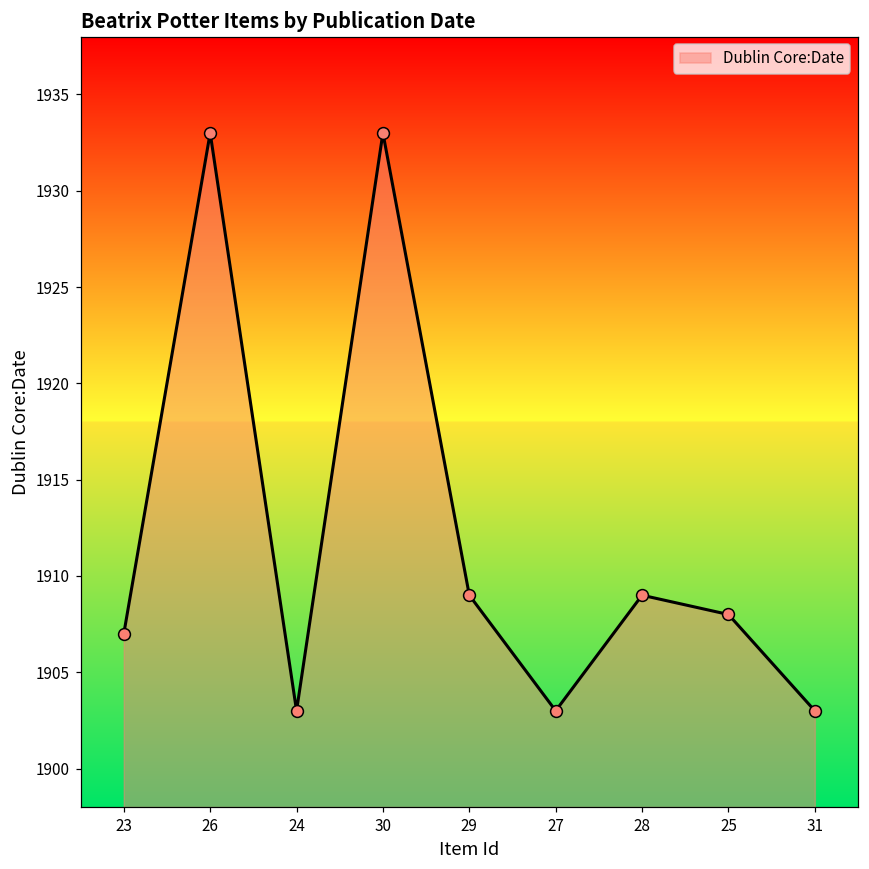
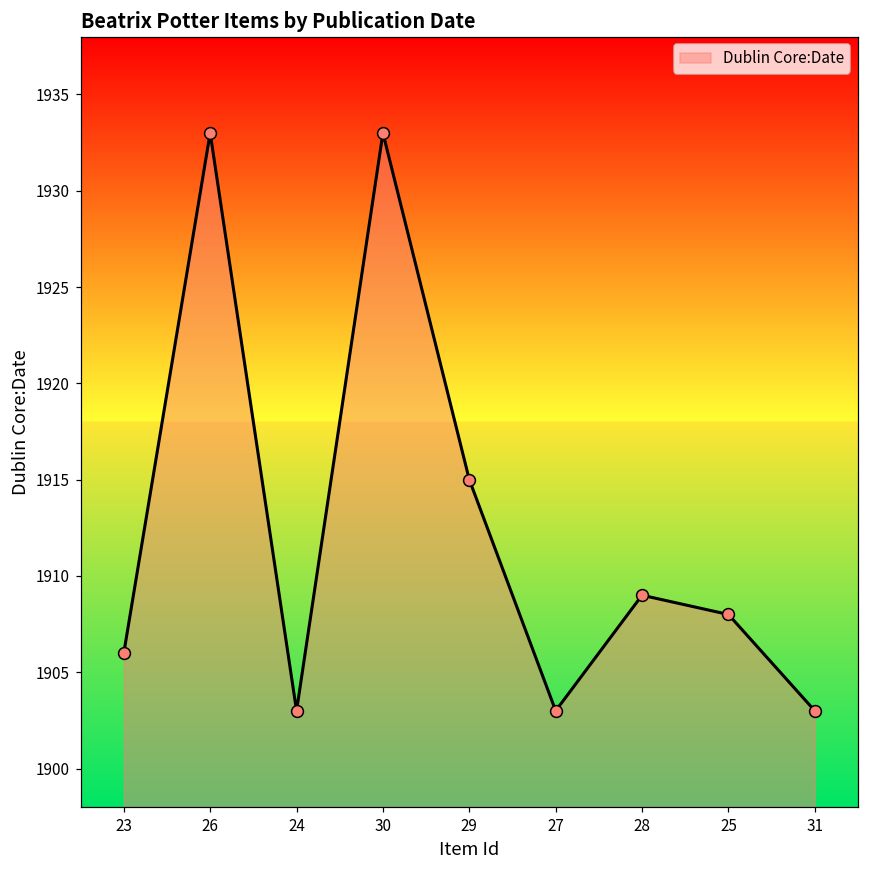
  {
-   "23": 1907,
+   "23": 1906,
    "26": 1933,
    "24": 1903,
    "30": 1933,
-   "29": 1909,
+   "29": 1915,
    "27": 1903,
    "28": 1909,
    "25": 1908,
    "31": 1903
  }
